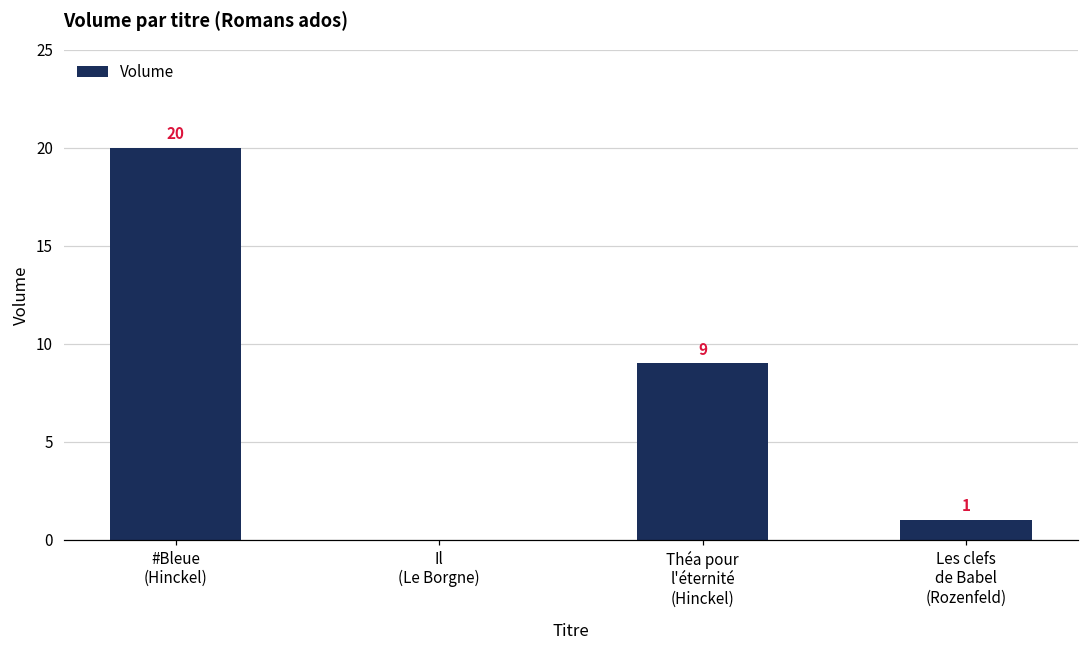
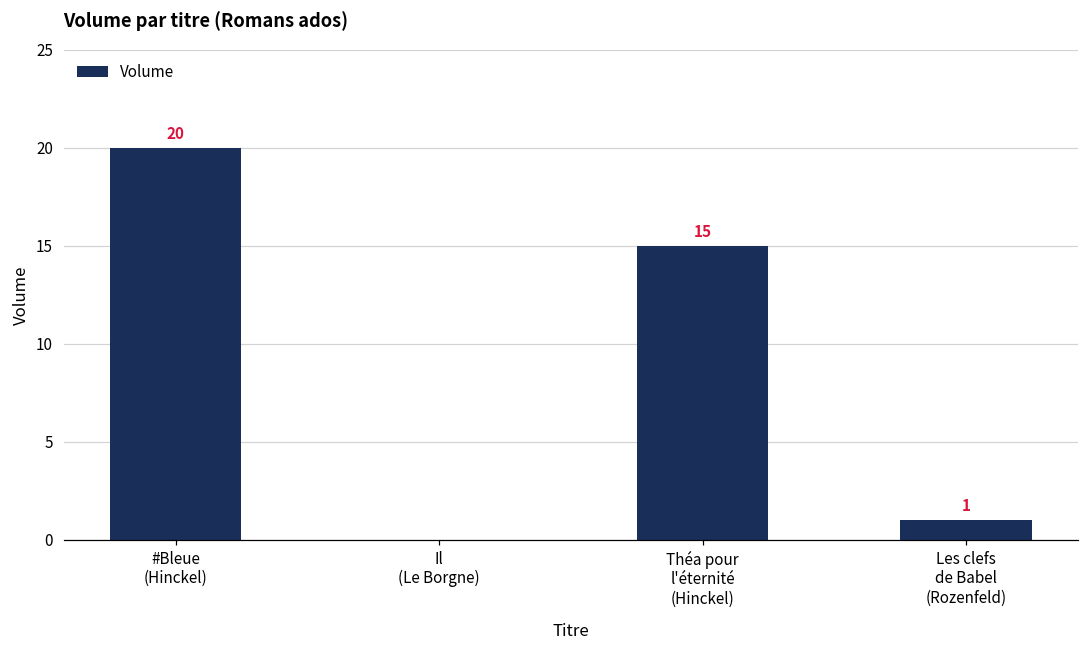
  {
    "#Bleue (Hinckel)": 20,
-   "Théa pour l'éternité (Hinckel)": 9,
+   "Théa pour l'éternité (Hinckel)": 15,
    "Les clefs de Babel (Rozenfeld)": 1
  }
